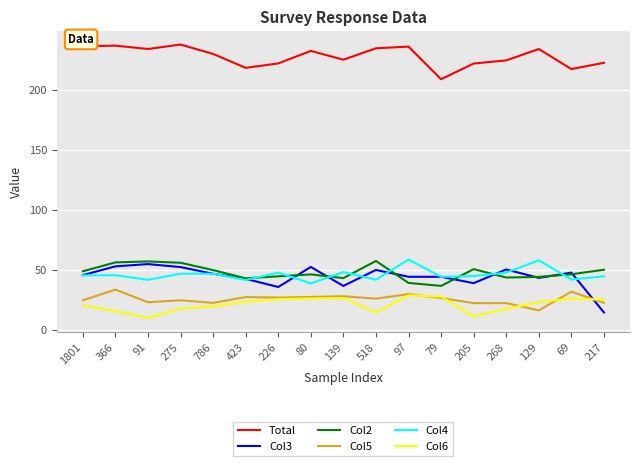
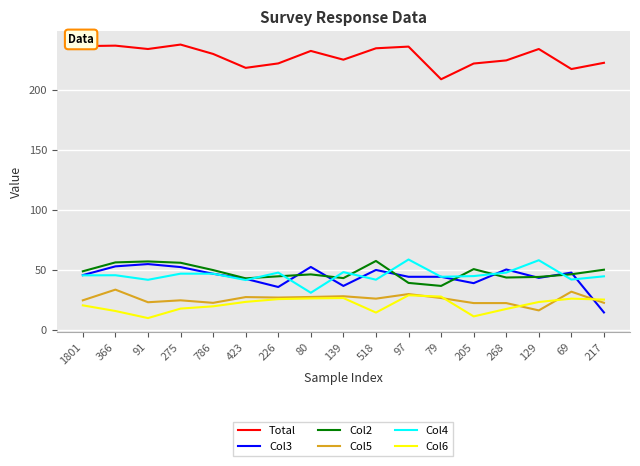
  {
    "Total": {
      "366": 237,
      "91": 234,
      "275": 238,
      "786": 230,
      "423": 218,
      "226": 222,
      "80": 233,
      "139": 225,
      "518": 235,
      "97": 236,
      "79": 209,
      "205": 222,
      "268": 225,
      "129": 234,
      "69": 217,
      "217": 223
    },
    "Col3": {
      "366": 53,
      "91": 55,
      "275": 52,
      "226": 36,
      "80": 53,
      "139": 37,
      "518": 50,
      "97": 44,
      "205": 39,
      "268": 50,
      "217": 15
    },
    "Col2": {
      "1801": 49,
      "366": 56,
      "91": 57,
      "275": 56,
      "786": 50,
      "226": 45,
      "80": 46,
      "139": 43,
      "518": 58,
      "97": 39,
      "79": 37,
      "205": 51,
      "268": 44,
      "217": 50
    },
    "Col5": {
      "1801": 25,
      "366": 34,
      "91": 23,
      "275": 25,
      "786": 23,
      "423": 27,
      "518": 26,
      "205": 22,
      "268": 22,
      "129": 16,
      "69": 32,
      "217": 23
    },
    "Col4": {
      "366": 46,
      "91": 42,
      "275": 47,
      "226": 48,
-     "80": 39,
+     "80": 31,
      "139": 48,
      "518": 42,
      "97": 59,
      "205": 45,
      "268": 48,
      "129": 58,
      "69": 42,
      "217": 45
    },
    "Col6": {
      "1801": 21,
      "366": 16,
      "91": 10,
      "275": 18,
      "786": 20,
      "423": 23,
      "518": 15,
      "205": 11,
      "268": 18,
      "129": 23,
      "69": 26,
      "217": 25
    }
  }
